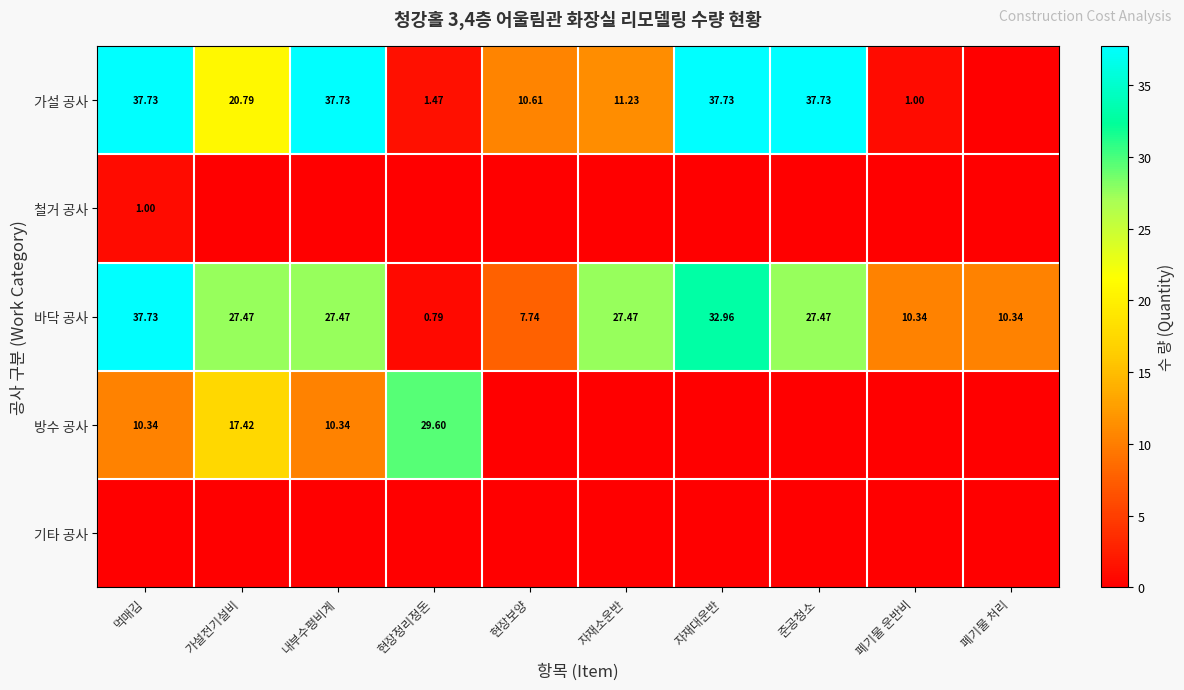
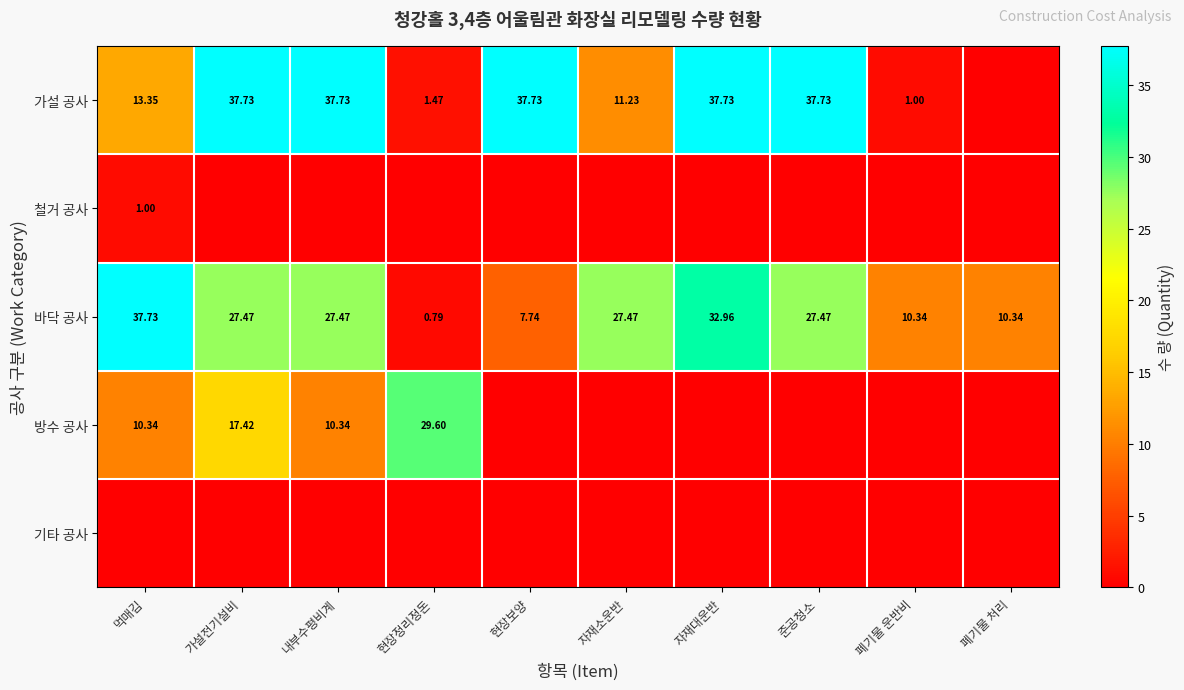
  {
    "가설 공사": {
-     "먹매김": 37.73,
-     "가설전기설비": 20.79,
+     "먹매김": 13.35,
+     "가설전기설비": 37.73,
      "내부수평비계": 37.73,
      "현장정리정돈": 1.47,
-     "현장보양": 10.61,
+     "현장보양": 37.73,
      "자재소운반": 11.23,
      "자재대운반": 37.73,
      "준공청소": 37.73,
      "폐기물 운반비": 1.00
    },
    "철거 공사": {
      "먹매김": 1.00
    },
    "바닥 공사": {
      "먹매김": 37.73,
      "가설전기설비": 27.47,
      "내부수평비계": 27.47,
      "현장정리정돈": 0.79,
      "현장보양": 7.74,
      "자재소운반": 27.47,
      "자재대운반": 32.96,
      "준공청소": 27.47,
      "폐기물 운반비": 10.34,
      "폐기물 처리": 10.34
    },
    "방수 공사": {
      "먹매김": 10.34,
      "가설전기설비": 17.42,
      "내부수평비계": 10.34,
      "현장정리정돈": 29.60
    }
  }
